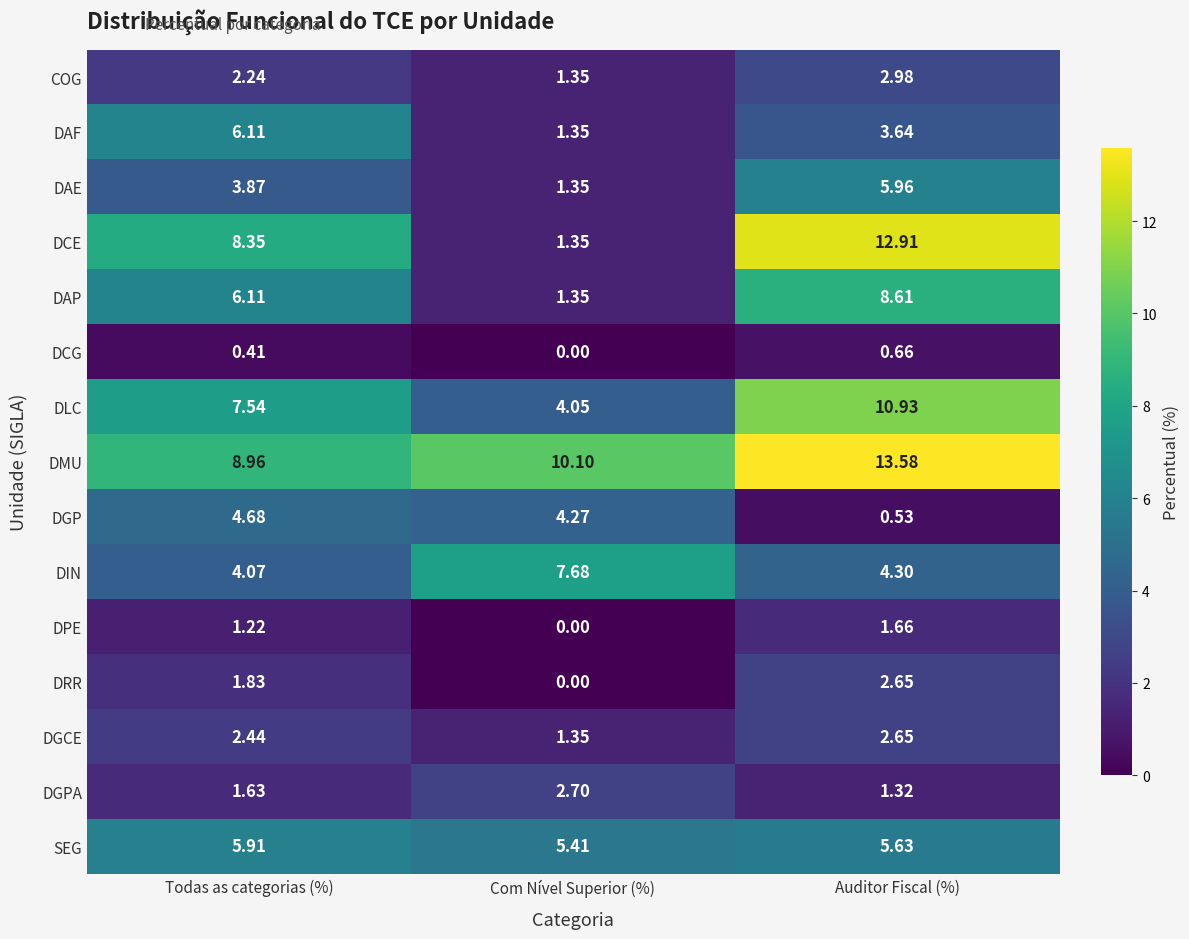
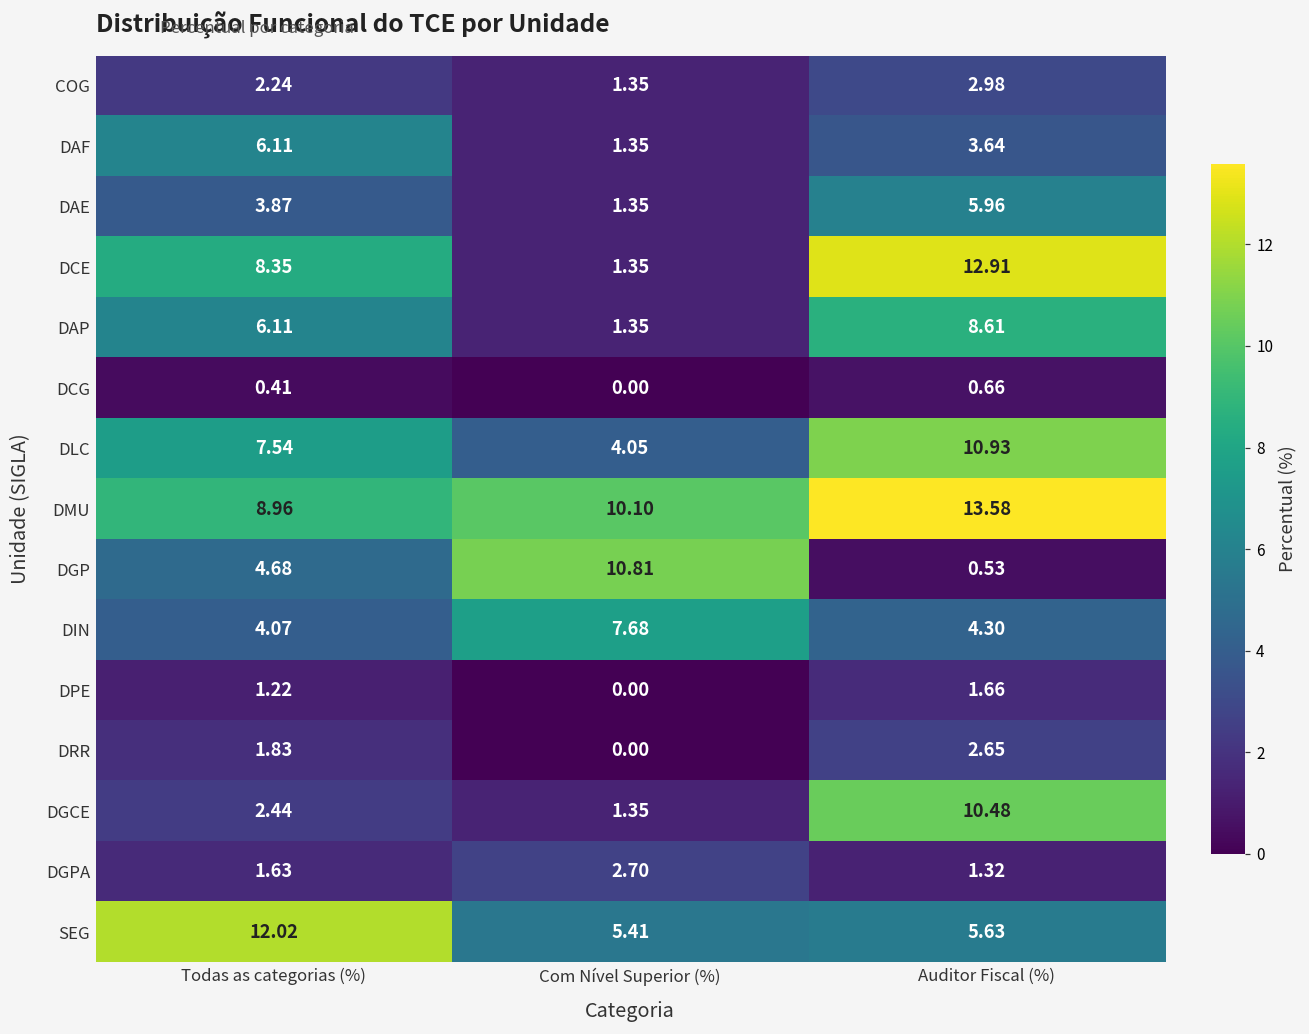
  {
    "COG": {
      "Todas as categorias (%)": 2.24,
      "Com Nível Superior (%)": 1.35,
      "Auditor Fiscal (%)": 2.98
    },
    "DAF": {
      "Todas as categorias (%)": 6.11,
      "Com Nível Superior (%)": 1.35,
      "Auditor Fiscal (%)": 3.64
    },
    "DAE": {
      "Todas as categorias (%)": 3.87,
      "Com Nível Superior (%)": 1.35,
      "Auditor Fiscal (%)": 5.96
    },
    "DCE": {
      "Todas as categorias (%)": 8.35,
      "Com Nível Superior (%)": 1.35,
      "Auditor Fiscal (%)": 12.91
    },
    "DAP": {
      "Todas as categorias (%)": 6.11,
      "Com Nível Superior (%)": 1.35,
      "Auditor Fiscal (%)": 8.61
    },
    "DCG": {
      "Todas as categorias (%)": 0.41,
      "Com Nível Superior (%)": 0.00,
      "Auditor Fiscal (%)": 0.66
    },
    "DLC": {
      "Todas as categorias (%)": 7.54,
      "Com Nível Superior (%)": 4.05,
      "Auditor Fiscal (%)": 10.93
    },
    "DMU": {
      "Todas as categorias (%)": 8.96,
      "Com Nível Superior (%)": 10.10,
      "Auditor Fiscal (%)": 13.58
    },
    "DGP": {
      "Todas as categorias (%)": 4.68,
-     "Com Nível Superior (%)": 4.27,
+     "Com Nível Superior (%)": 10.81,
      "Auditor Fiscal (%)": 0.53
    },
    "DIN": {
      "Todas as categorias (%)": 4.07,
      "Com Nível Superior (%)": 7.68,
      "Auditor Fiscal (%)": 4.30
    },
    "DPE": {
      "Todas as categorias (%)": 1.22,
      "Com Nível Superior (%)": 0.00,
      "Auditor Fiscal (%)": 1.66
    },
    "DRR": {
      "Todas as categorias (%)": 1.83,
      "Com Nível Superior (%)": 0.00,
      "Auditor Fiscal (%)": 2.65
    },
    "DGCE": {
      "Todas as categorias (%)": 2.44,
      "Com Nível Superior (%)": 1.35,
-     "Auditor Fiscal (%)": 2.65
+     "Auditor Fiscal (%)": 10.48
    },
    "DGPA": {
      "Todas as categorias (%)": 1.63,
      "Com Nível Superior (%)": 2.70,
      "Auditor Fiscal (%)": 1.32
    },
    "SEG": {
-     "Todas as categorias (%)": 5.91,
+     "Todas as categorias (%)": 12.02,
      "Com Nível Superior (%)": 5.41,
      "Auditor Fiscal (%)": 5.63
    }
  }
